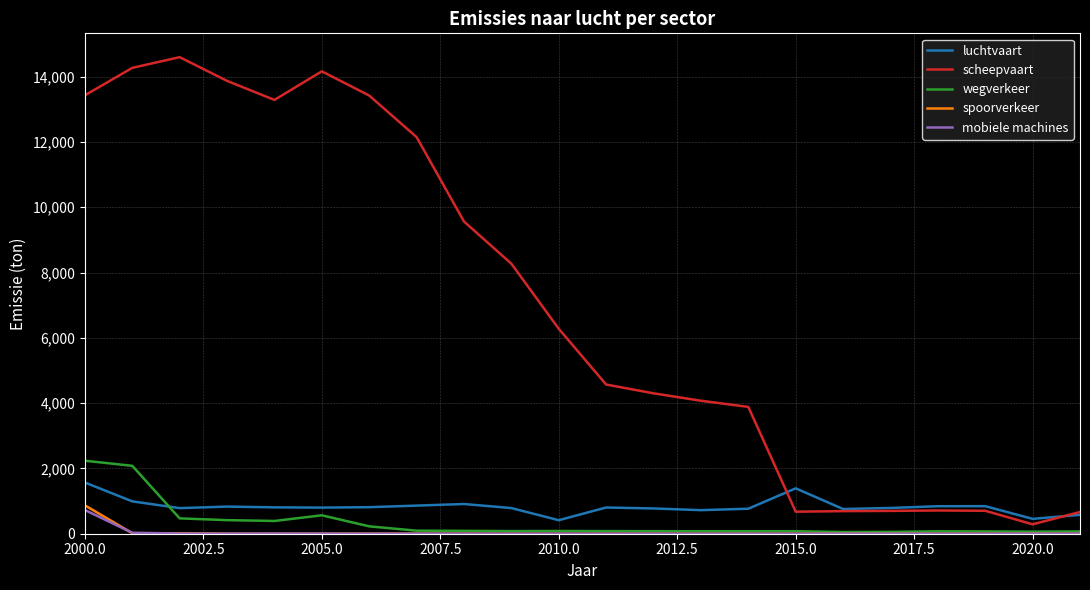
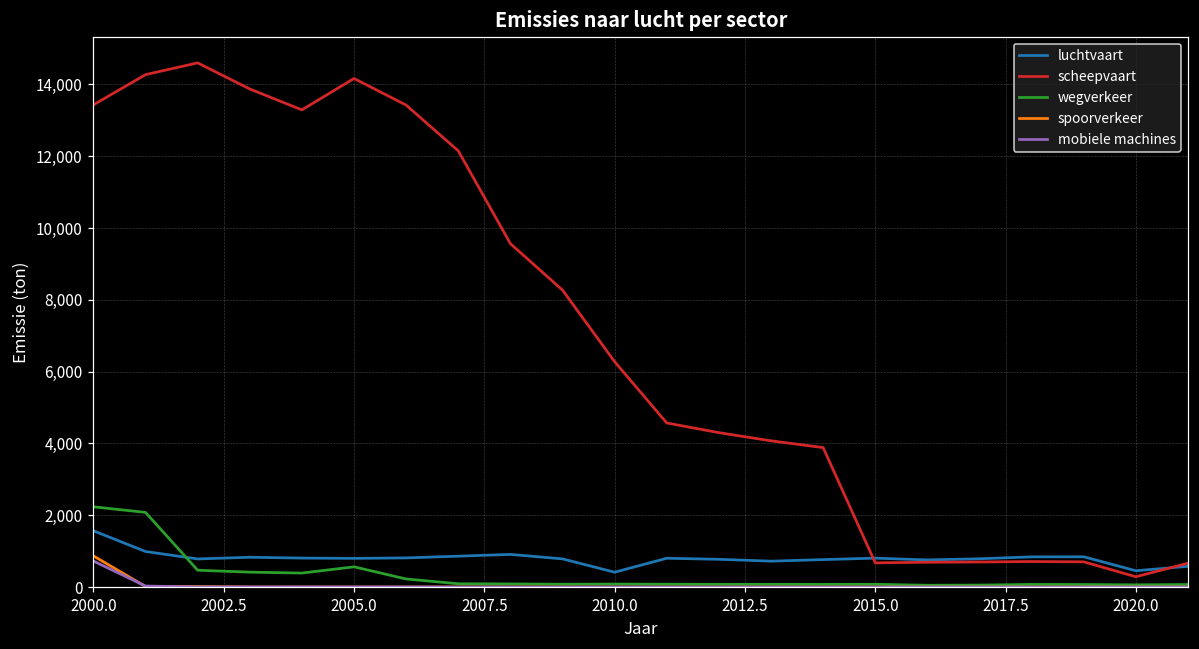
  {
    "luchtvaart": {
      "2000.0": "1,600",
      "2005.0": "800",
      "2010.0": "400",
-     "2015.0": "1,400",
+     "2015.0": "800",
      "2020.0": "500"
    },
    "scheepvaart": {
      "2000.0": "13,400",
      "2005.0": "14,200",
      "2010.0": "6,300",
      "2015.0": "700",
      "2020.0": "300"
    },
    "wegverkeer": {
      "2000.0": "2,200",
      "2005.0": "600",
      "2010.0": "100"
    },
    "spoorverkeer": {
      "2000.0": "900"
    },
    "mobiele machines": {
      "2000.0": "700"
    }
  }
